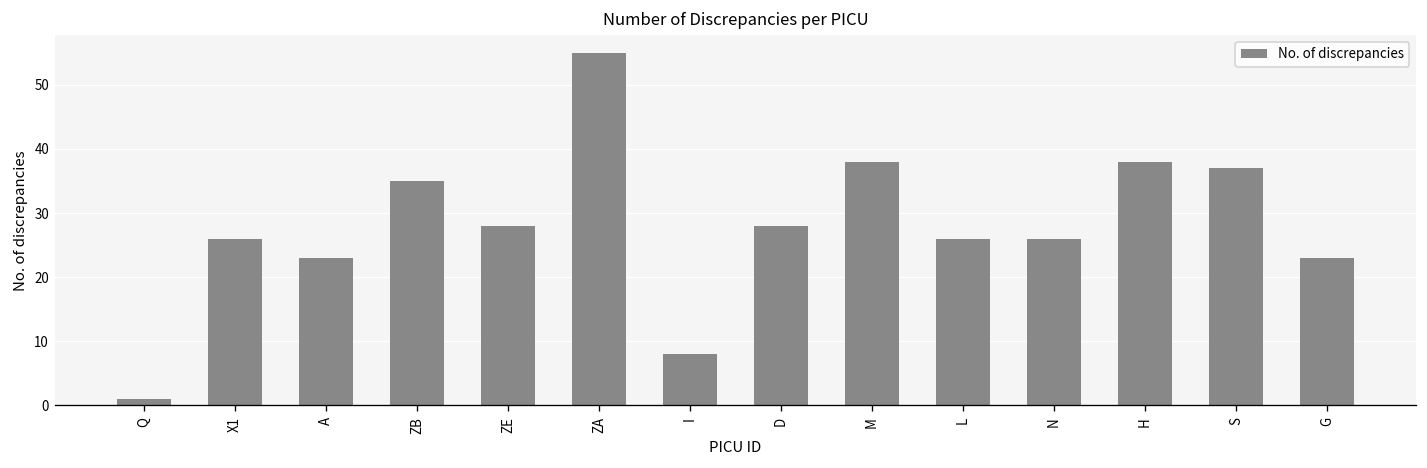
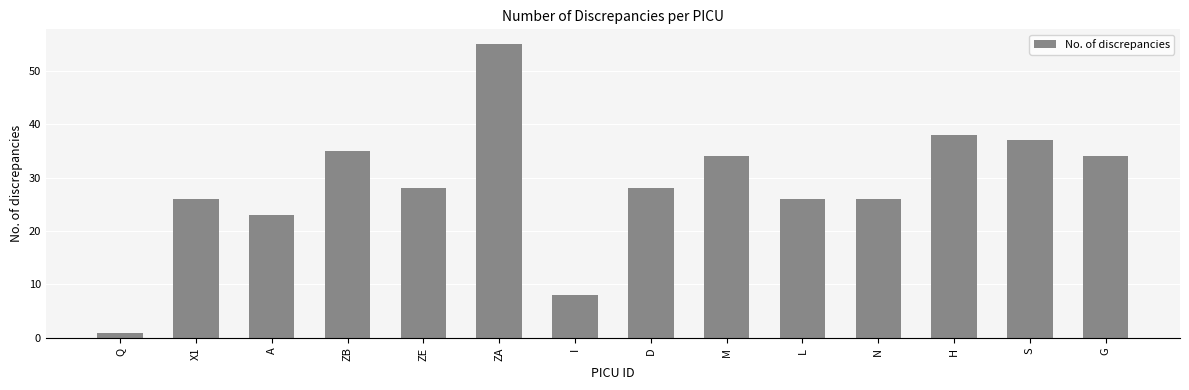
  {
    "Q": 1,
    "X1": 26,
    "A": 23,
    "ZB": 35,
    "ZE": 28,
    "ZA": 55,
    "D": 28,
-   "M": 38,
+   "M": 34,
    "L": 26,
    "N": 26,
    "H": 38,
    "S": 37,
-   "G": 23
+   "G": 34
  }
